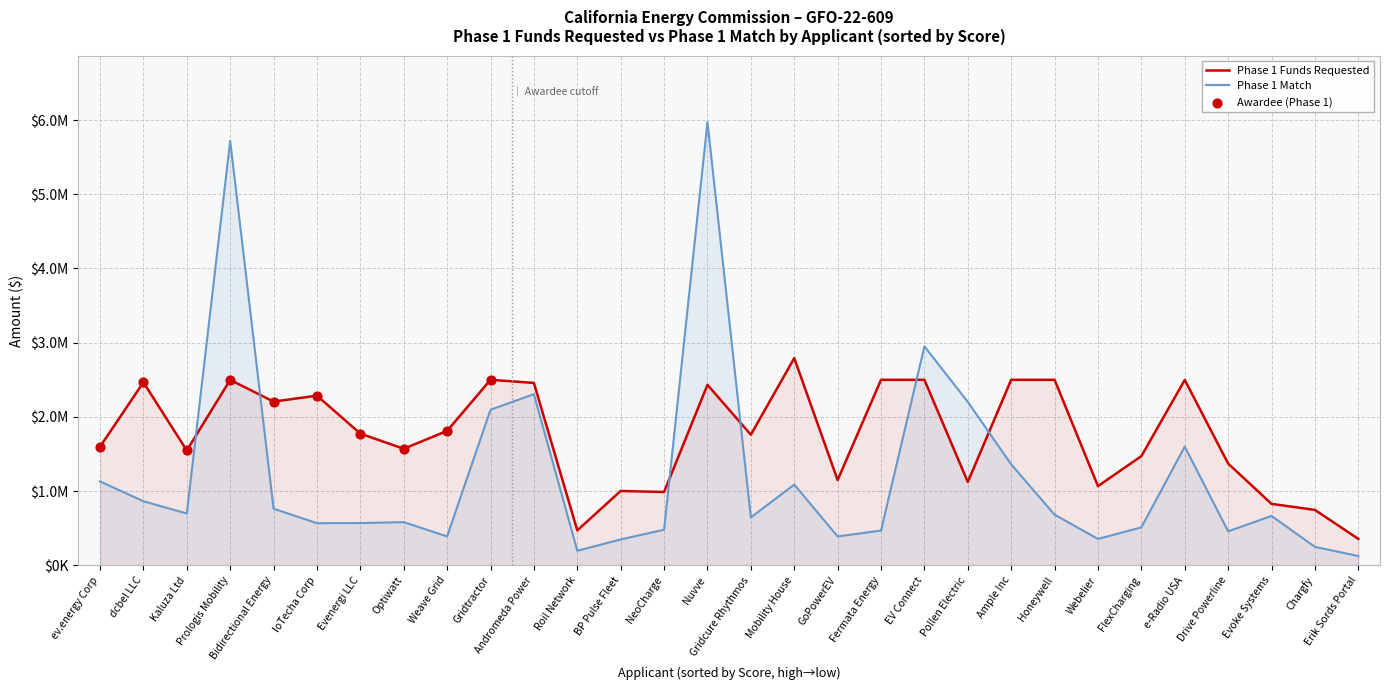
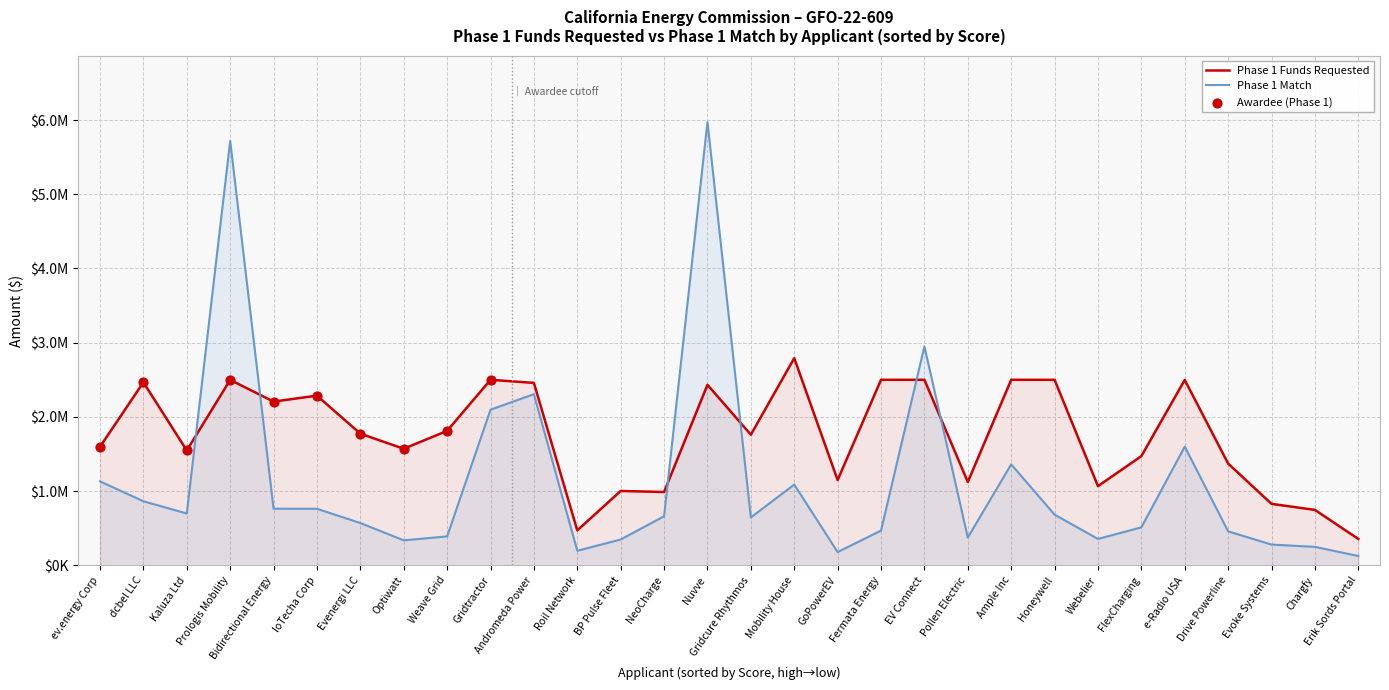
  {
    "Phase 1 Match": {
      "ev.energy Corp": "$1100000",
      "dcbel LLC": "$900000",
      "Kaluza Ltd": "$700000",
      "Prologis Mobility": "$5700000",
      "Bidirectional Energy": "$800000",
-     "IoTecha Corp": "$600000",
+     "IoTecha Corp": "$800000",
      "Evenergi LLC": "$600000",
-     "Optiwatt": "$600000",
+     "Optiwatt": "$300000",
      "Weave Grid": "$400000",
      "Gridtractor": "$2100000",
      "Andromeda Power": "$2300000",
      "Roil Network": "$200000",
      "BP Pulse Fleet": "$300000",
-     "NeoCharge": "$500000",
+     "NeoCharge": "$700000",
      "Nuvve": "$6000000",
      "Gridcure Rhythmos": "$600000",
      "Mobility House": "$1100000",
-     "GoPowerEV": "$400000",
+     "GoPowerEV": "$200000",
      "Fermata Energy": "$500000",
      "EV Connect": "$2900000",
-     "Pollen Electric": "$2200000",
+     "Pollen Electric": "$400000",
      "Ample Inc": "$1400000",
      "Honeywell": "$700000",
      "Webelier": "$400000",
      "FlexCharging": "$500000",
      "e-Radio USA": "$1600000",
      "Drive Powerline": "$500000",
-     "Evoke Systems": "$700000",
+     "Evoke Systems": "$300000",
      "Chargfy": "$200000",
      "Erik Sords Portal": "$100000"
    }
  }
